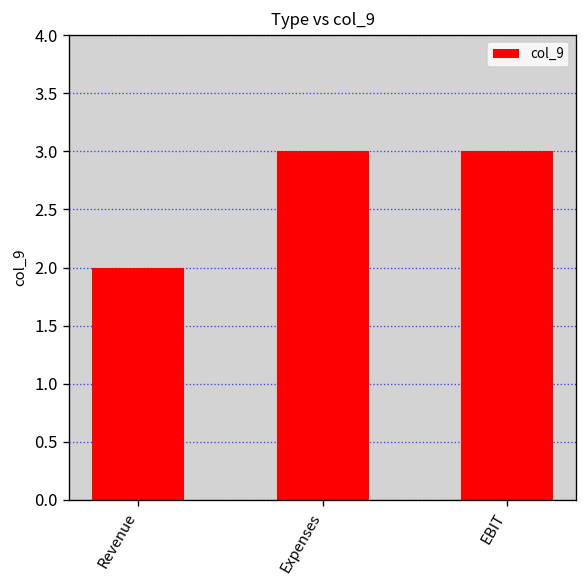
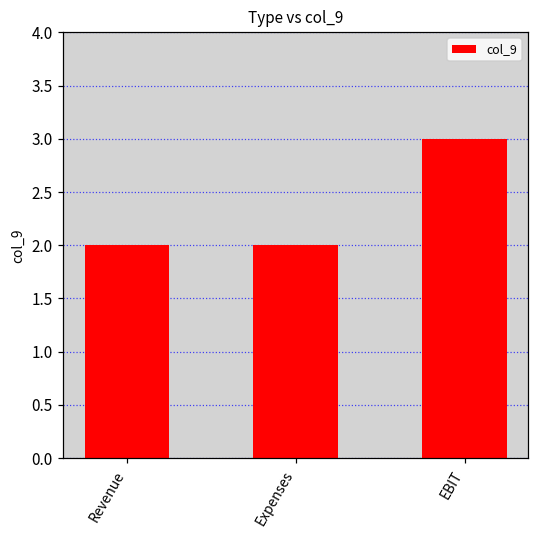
  {
    "Revenue": 2,
-   "Expenses": 3,
+   "Expenses": 2,
    "EBIT": 3
  }
